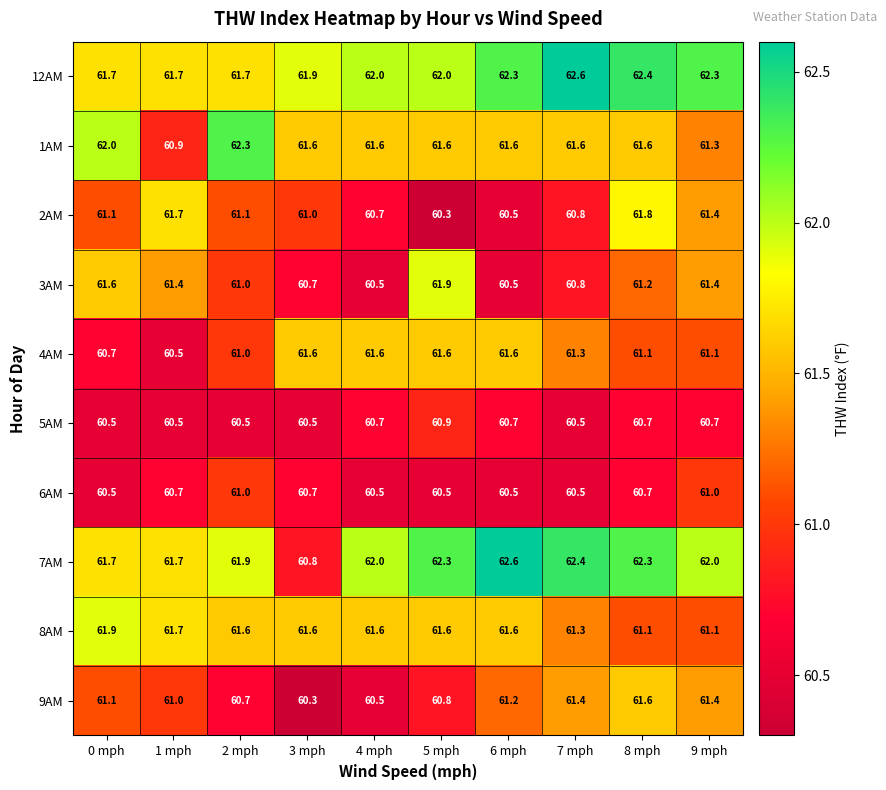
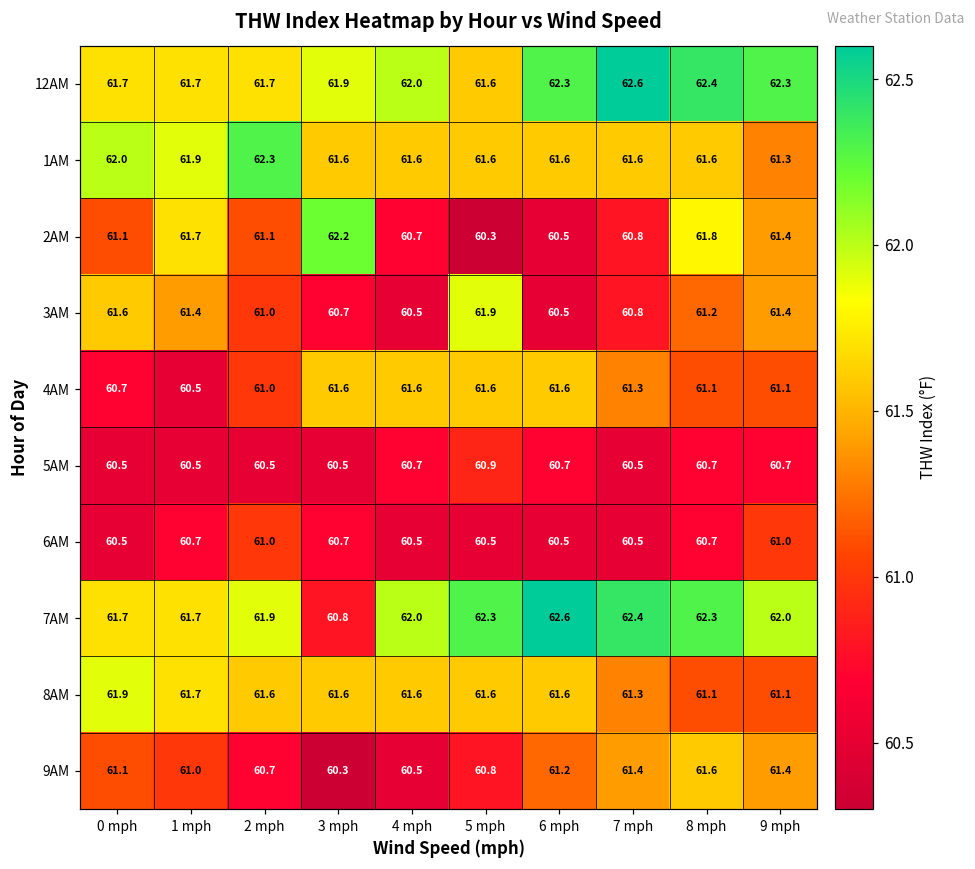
  {
    "12AM": {
      "0 mph": 61.7,
      "1 mph": 61.7,
      "2 mph": 61.7,
      "3 mph": 61.9,
      "4 mph": 62.0,
-     "5 mph": 62.0,
+     "5 mph": 61.6,
      "6 mph": 62.3,
      "7 mph": 62.6,
      "8 mph": 62.4,
      "9 mph": 62.3
    },
    "1AM": {
      "0 mph": 62.0,
-     "1 mph": 60.9,
+     "1 mph": 61.9,
      "2 mph": 62.3,
      "3 mph": 61.6,
      "4 mph": 61.6,
      "5 mph": 61.6,
      "6 mph": 61.6,
      "7 mph": 61.6,
      "8 mph": 61.6,
      "9 mph": 61.3
    },
    "2AM": {
      "0 mph": 61.1,
      "1 mph": 61.7,
      "2 mph": 61.1,
-     "3 mph": 61.0,
+     "3 mph": 62.2,
      "4 mph": 60.7,
      "5 mph": 60.3,
      "6 mph": 60.5,
      "7 mph": 60.8,
      "8 mph": 61.8,
      "9 mph": 61.4
    },
    "3AM": {
      "0 mph": 61.6,
      "1 mph": 61.4,
      "2 mph": 61.0,
      "3 mph": 60.7,
      "4 mph": 60.5,
      "5 mph": 61.9,
      "6 mph": 60.5,
      "7 mph": 60.8,
      "8 mph": 61.2,
      "9 mph": 61.4
    },
    "4AM": {
      "0 mph": 60.7,
      "1 mph": 60.5,
      "2 mph": 61.0,
      "3 mph": 61.6,
      "4 mph": 61.6,
      "5 mph": 61.6,
      "6 mph": 61.6,
      "7 mph": 61.3,
      "8 mph": 61.1,
      "9 mph": 61.1
    },
    "5AM": {
      "0 mph": 60.5,
      "1 mph": 60.5,
      "2 mph": 60.5,
      "3 mph": 60.5,
      "4 mph": 60.7,
      "5 mph": 60.9,
      "6 mph": 60.7,
      "7 mph": 60.5,
      "8 mph": 60.7,
      "9 mph": 60.7
    },
    "6AM": {
      "0 mph": 60.5,
      "1 mph": 60.7,
      "2 mph": 61.0,
      "3 mph": 60.7,
      "4 mph": 60.5,
      "5 mph": 60.5,
      "6 mph": 60.5,
      "7 mph": 60.5,
      "8 mph": 60.7,
      "9 mph": 61.0
    },
    "7AM": {
      "0 mph": 61.7,
      "1 mph": 61.7,
      "2 mph": 61.9,
      "3 mph": 60.8,
      "4 mph": 62.0,
      "5 mph": 62.3,
      "6 mph": 62.6,
      "7 mph": 62.4,
      "8 mph": 62.3,
      "9 mph": 62.0
    },
    "8AM": {
      "0 mph": 61.9,
      "1 mph": 61.7,
      "2 mph": 61.6,
      "3 mph": 61.6,
      "4 mph": 61.6,
      "5 mph": 61.6,
      "6 mph": 61.6,
      "7 mph": 61.3,
      "8 mph": 61.1,
      "9 mph": 61.1
    },
    "9AM": {
      "0 mph": 61.1,
      "1 mph": 61.0,
      "2 mph": 60.7,
      "3 mph": 60.3,
      "4 mph": 60.5,
      "5 mph": 60.8,
      "6 mph": 61.2,
      "7 mph": 61.4,
      "8 mph": 61.6,
      "9 mph": 61.4
    }
  }
